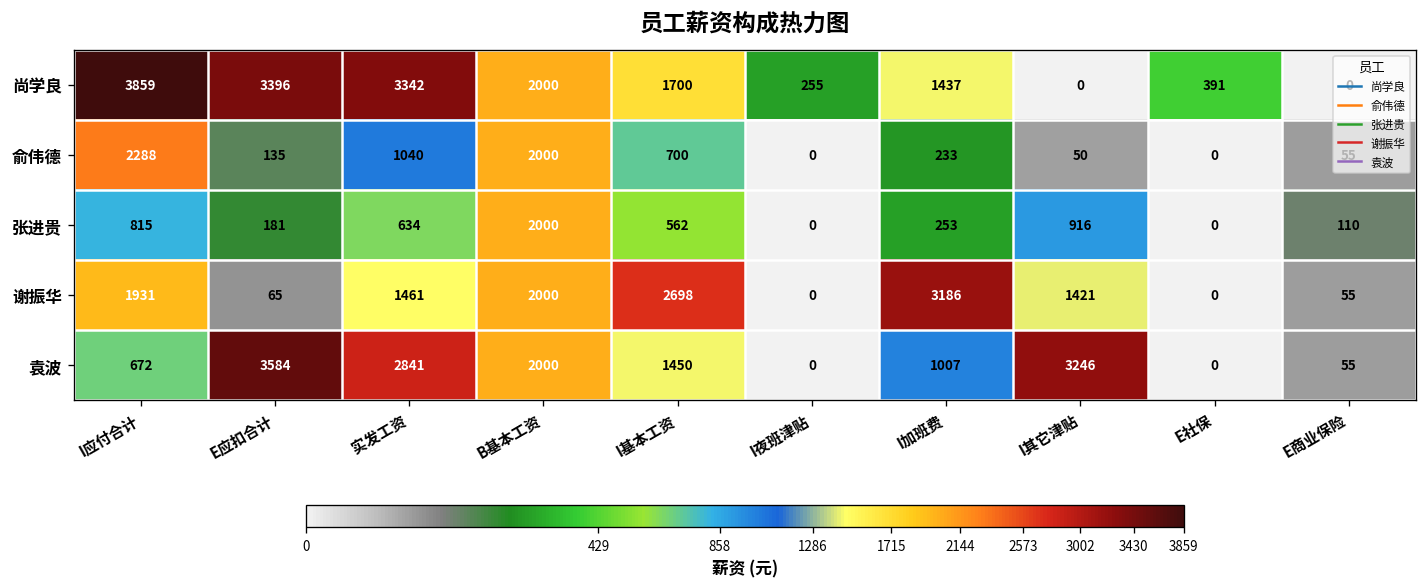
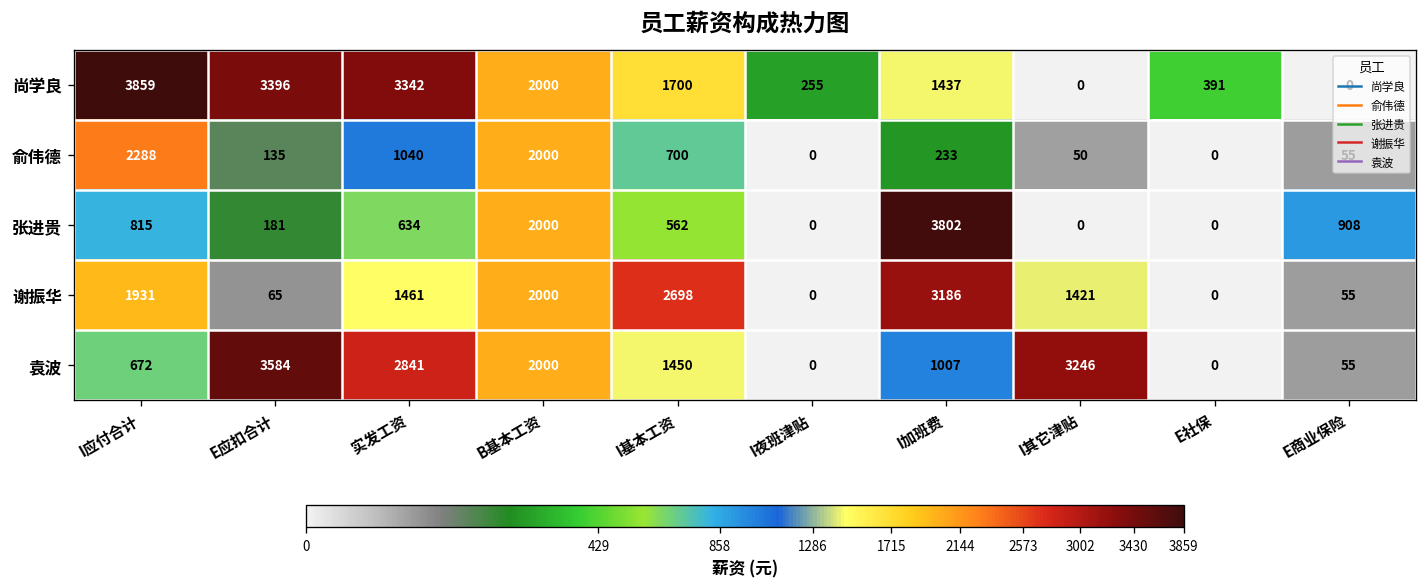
  {
    "尚学良": {
      "I应付合计": 3859,
      "E应扣合计": 3396,
      "实发工资": 3342,
      "B基本工资": 2000,
      "I基本工资": 1700,
      "I夜班津贴": 255,
      "I加班费": 1437,
      "I其它津贴": 0,
      "E社保": 391
    },
    "俞伟德": {
      "I应付合计": 2288,
      "E应扣合计": 135,
      "实发工资": 1040,
      "B基本工资": 2000,
      "I基本工资": 700,
      "I夜班津贴": 0,
      "I加班费": 233,
      "I其它津贴": 50,
      "E社保": 0
    },
    "张进贵": {
      "I应付合计": 815,
      "E应扣合计": 181,
      "实发工资": 634,
      "B基本工资": 2000,
      "I基本工资": 562,
      "I夜班津贴": 0,
-     "I加班费": 253,
-     "I其它津贴": 916,
+     "I加班费": 3802,
+     "I其它津贴": 0,
      "E社保": 0,
-     "E商业保险": 110
+     "E商业保险": 908
    },
    "谢振华": {
      "I应付合计": 1931,
      "E应扣合计": 65,
      "实发工资": 1461,
      "B基本工资": 2000,
      "I基本工资": 2698,
      "I夜班津贴": 0,
      "I加班费": 3186,
      "I其它津贴": 1421,
      "E社保": 0,
      "E商业保险": 55
    },
    "袁波": {
      "I应付合计": 672,
      "E应扣合计": 3584,
      "实发工资": 2841,
      "B基本工资": 2000,
      "I基本工资": 1450,
      "I夜班津贴": 0,
      "I加班费": 1007,
      "I其它津贴": 3246,
      "E社保": 0,
      "E商业保险": 55
    }
  }
